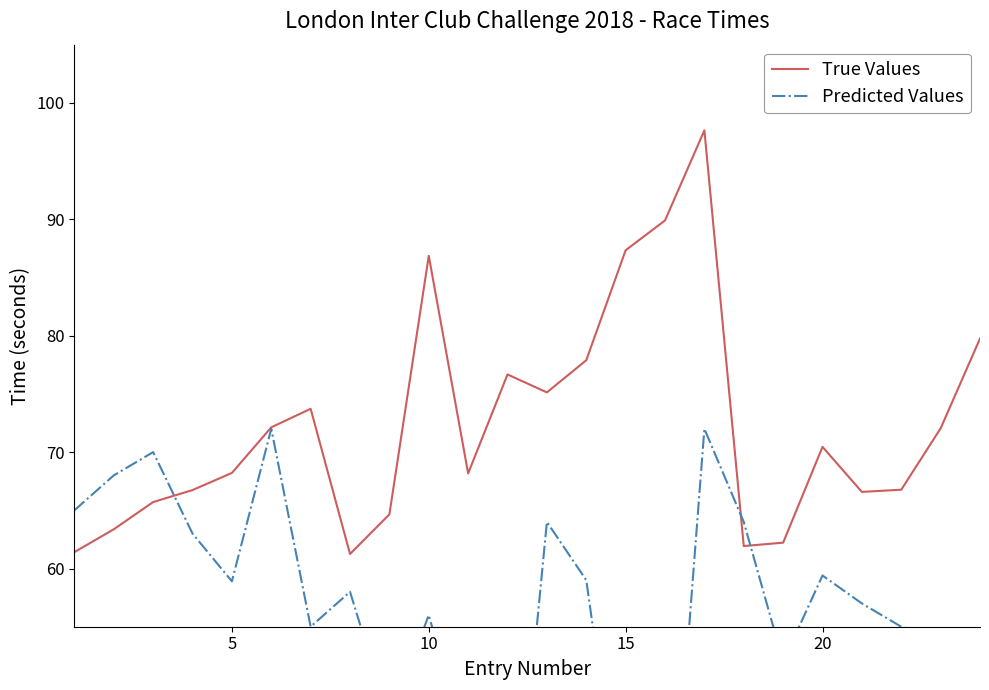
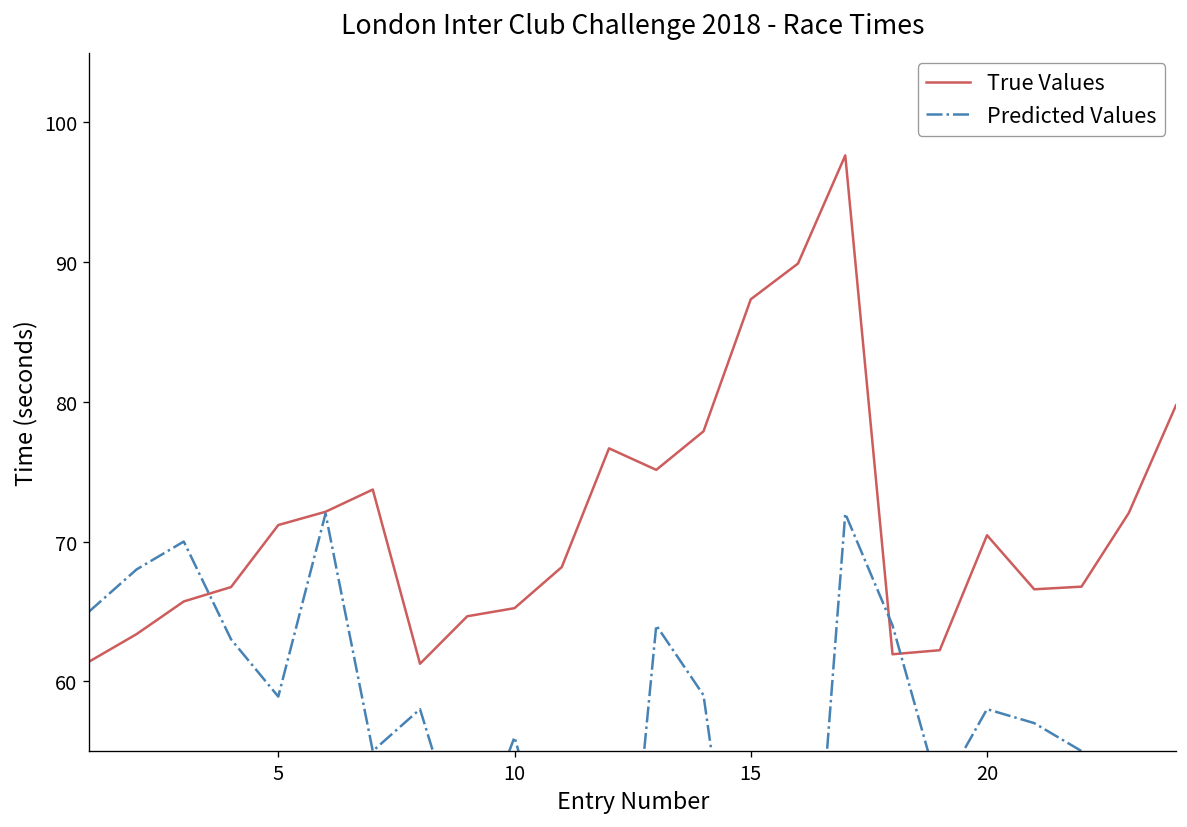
  {
    "True Values": {
-     "5": 68.2,
-     "10": 86.9,
+     "5": 71.2,
+     "10": 65.2,
      "15": 87.3,
      "20": 70.5
    },
    "Predicted Values": {
      "5": 58.9,
      "10": 56.0,
-     "20": 59.4
+     "20": 58.0
    }
  }
